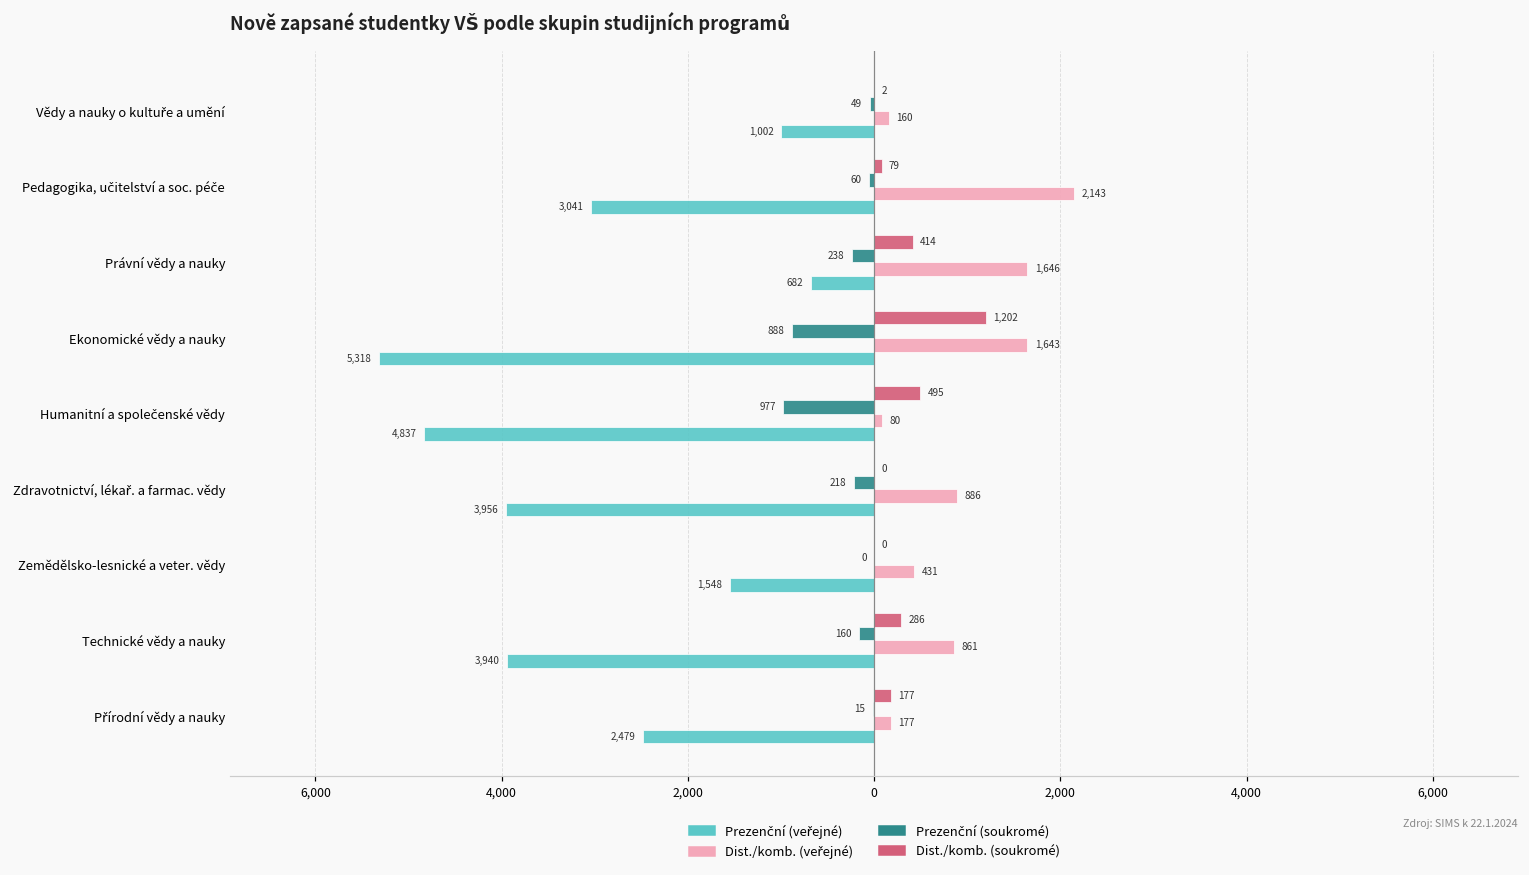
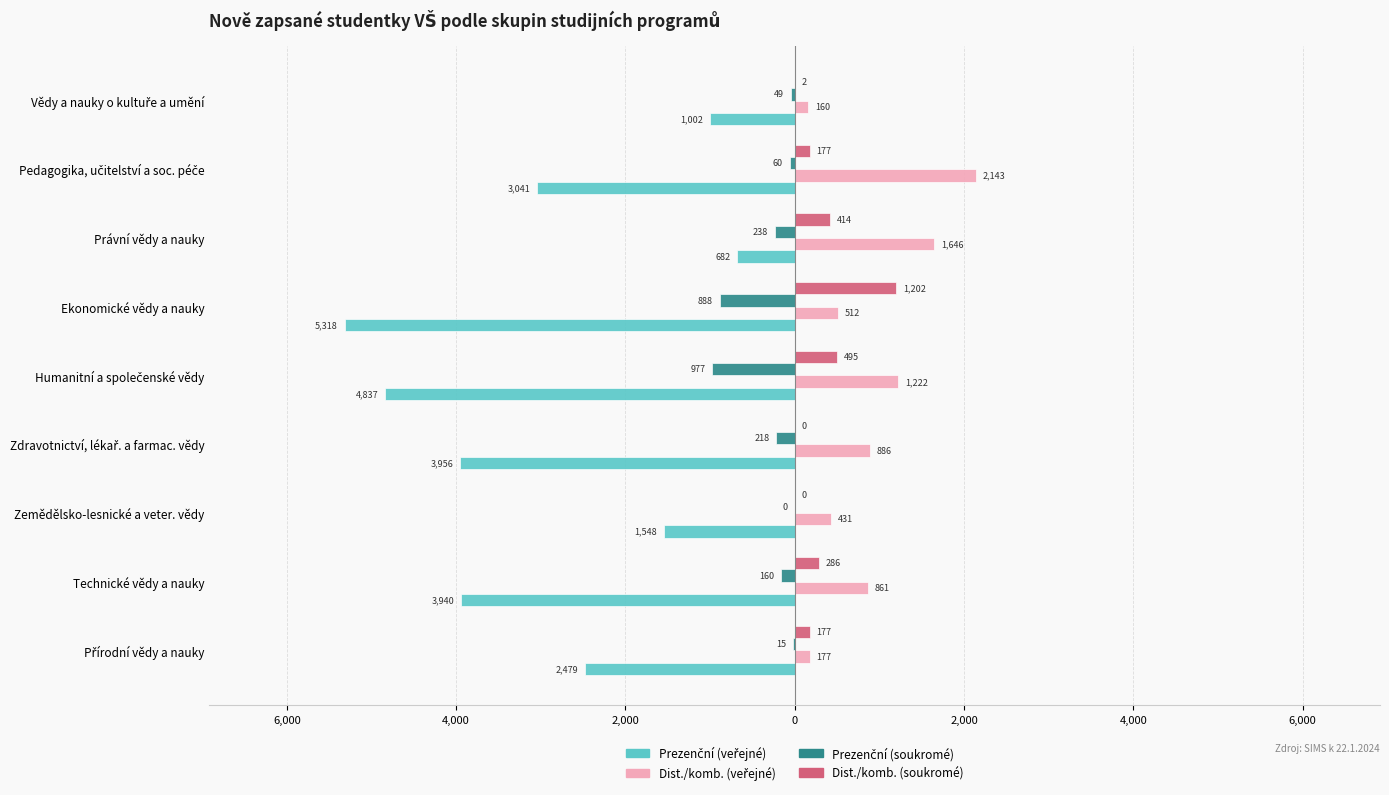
  {
    "Dist./komb. (veřejné)": {
      "Vědy a nauky o kultuře a umění": "160",
      "Pedagogika, učitelství a soc. péče": "2,143",
      "Právní vědy a nauky": "1,646",
-     "Ekonomické vědy a nauky": "1,643",
-     "Humanitní a společenské vědy": "80",
+     "Ekonomické vědy a nauky": "512",
+     "Humanitní a společenské vědy": "1,222",
      "Zdravotnictví, lékař. a farmac. vědy": "886",
      "Zemědělsko-lesnické a veter. vědy": "431",
      "Technické vědy a nauky": "861",
      "Přírodní vědy a nauky": "177"
    },
    "Prezenční (soukromé)": {
      "Zemědělsko-lesnické a veter. vědy": "0"
    },
    "Dist./komb. (soukromé)": {
      "Vědy a nauky o kultuře a umění": "2",
-     "Pedagogika, učitelství a soc. péče": "79",
+     "Pedagogika, učitelství a soc. péče": "177",
      "Právní vědy a nauky": "414",
      "Ekonomické vědy a nauky": "1,202",
      "Humanitní a společenské vědy": "495",
      "Zdravotnictví, lékař. a farmac. vědy": "0",
      "Zemědělsko-lesnické a veter. vědy": "0",
      "Technické vědy a nauky": "286",
      "Přírodní vědy a nauky": "177"
    }
  }
